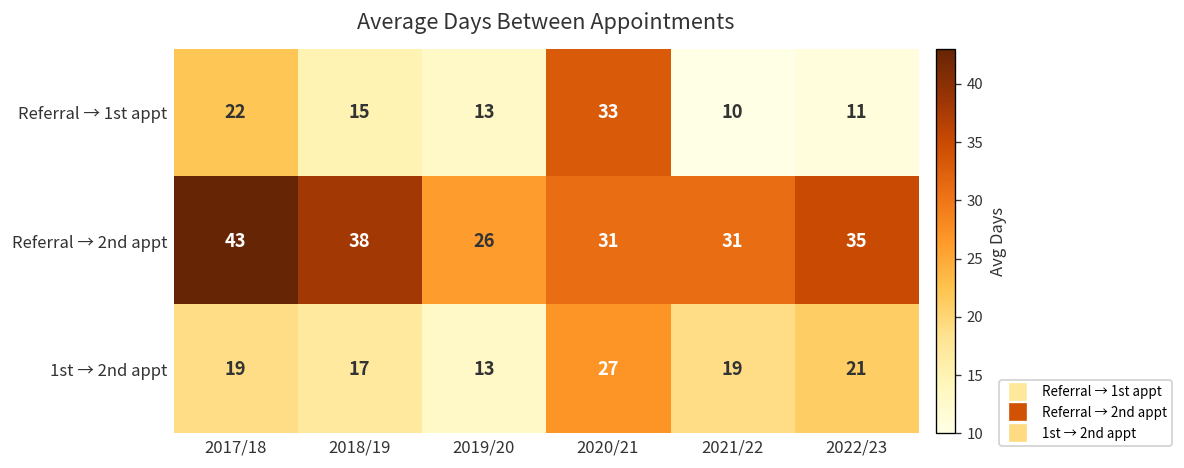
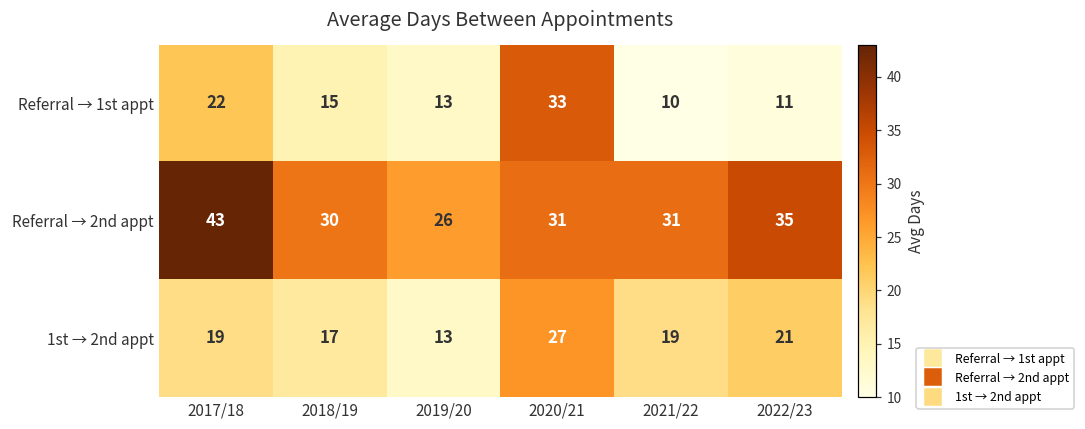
  {
    "Referral → 1st appt": {
      "2017/18": 22,
      "2018/19": 15,
      "2019/20": 13,
      "2020/21": 33,
      "2021/22": 10,
      "2022/23": 11
    },
    "Referral → 2nd appt": {
      "2017/18": 43,
-     "2018/19": 38,
+     "2018/19": 30,
      "2019/20": 26,
      "2020/21": 31,
      "2021/22": 31,
      "2022/23": 35
    },
    "1st → 2nd appt": {
      "2017/18": 19,
      "2018/19": 17,
      "2019/20": 13,
      "2020/21": 27,
      "2021/22": 19,
      "2022/23": 21
    }
  }
